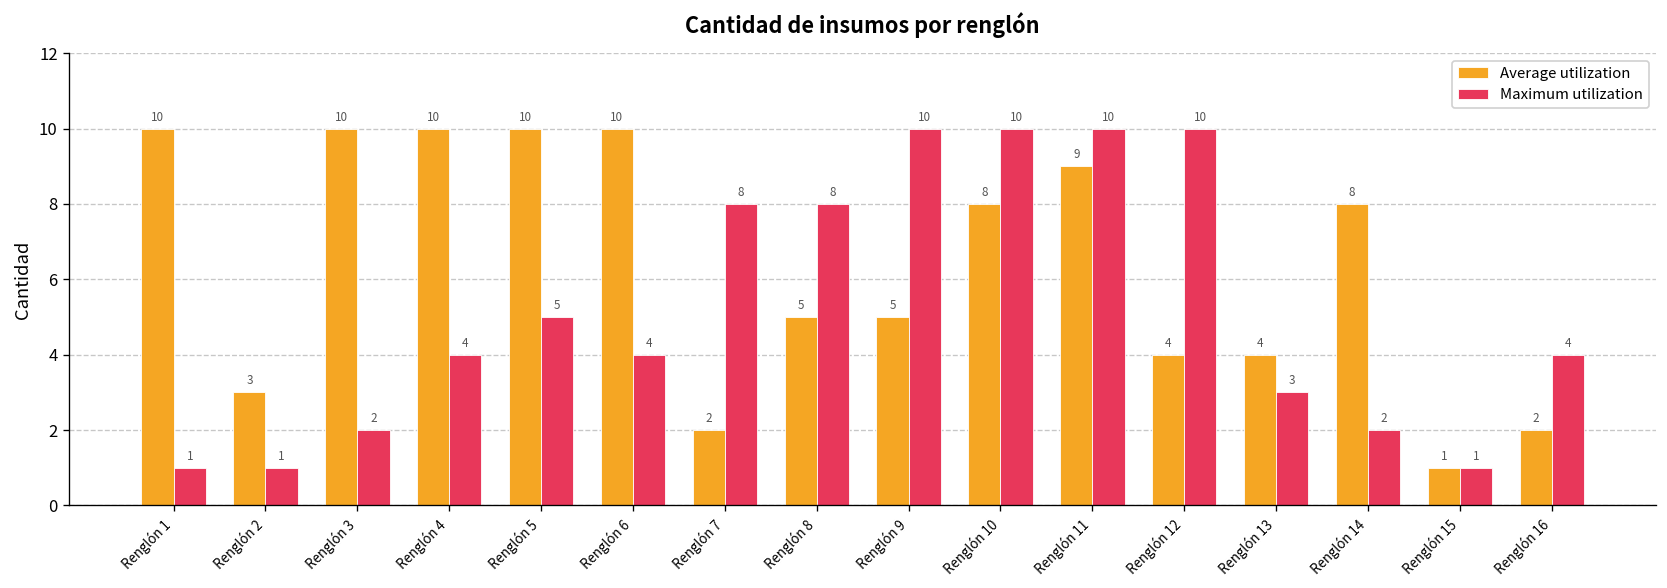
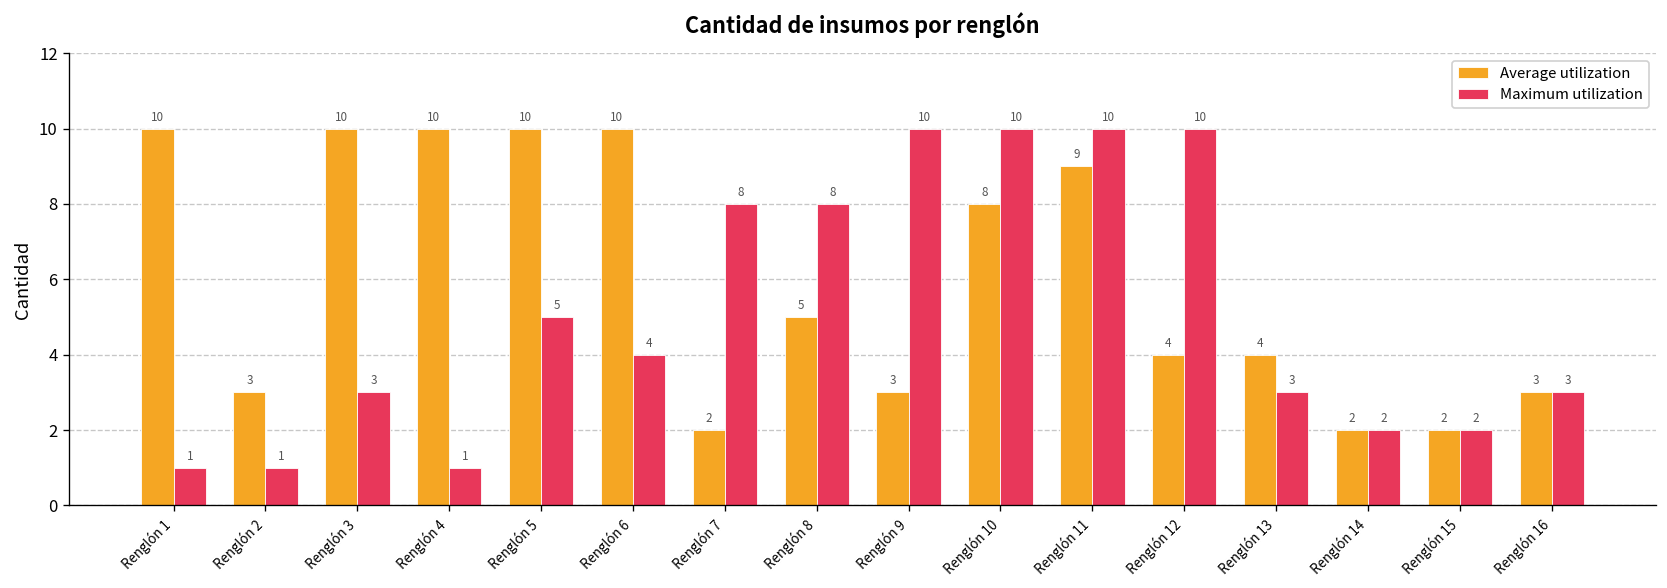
  {
    "Average utilization": {
      "Renglón 1": 10,
      "Renglón 2": 3,
      "Renglón 3": 10,
      "Renglón 4": 10,
      "Renglón 5": 10,
      "Renglón 6": 10,
      "Renglón 7": 2,
      "Renglón 8": 5,
-     "Renglón 9": 5,
+     "Renglón 9": 3,
      "Renglón 10": 8,
      "Renglón 11": 9,
      "Renglón 12": 4,
      "Renglón 13": 4,
-     "Renglón 14": 8,
-     "Renglón 15": 1,
-     "Renglón 16": 2
+     "Renglón 14": 2,
+     "Renglón 15": 2,
+     "Renglón 16": 3
    },
    "Maximum utilization": {
      "Renglón 1": 1,
      "Renglón 2": 1,
-     "Renglón 3": 2,
-     "Renglón 4": 4,
+     "Renglón 3": 3,
+     "Renglón 4": 1,
      "Renglón 5": 5,
      "Renglón 6": 4,
      "Renglón 7": 8,
      "Renglón 8": 8,
      "Renglón 9": 10,
      "Renglón 10": 10,
      "Renglón 11": 10,
      "Renglón 12": 10,
      "Renglón 13": 3,
      "Renglón 14": 2,
-     "Renglón 15": 1,
-     "Renglón 16": 4
+     "Renglón 15": 2,
+     "Renglón 16": 3
    }
  }
